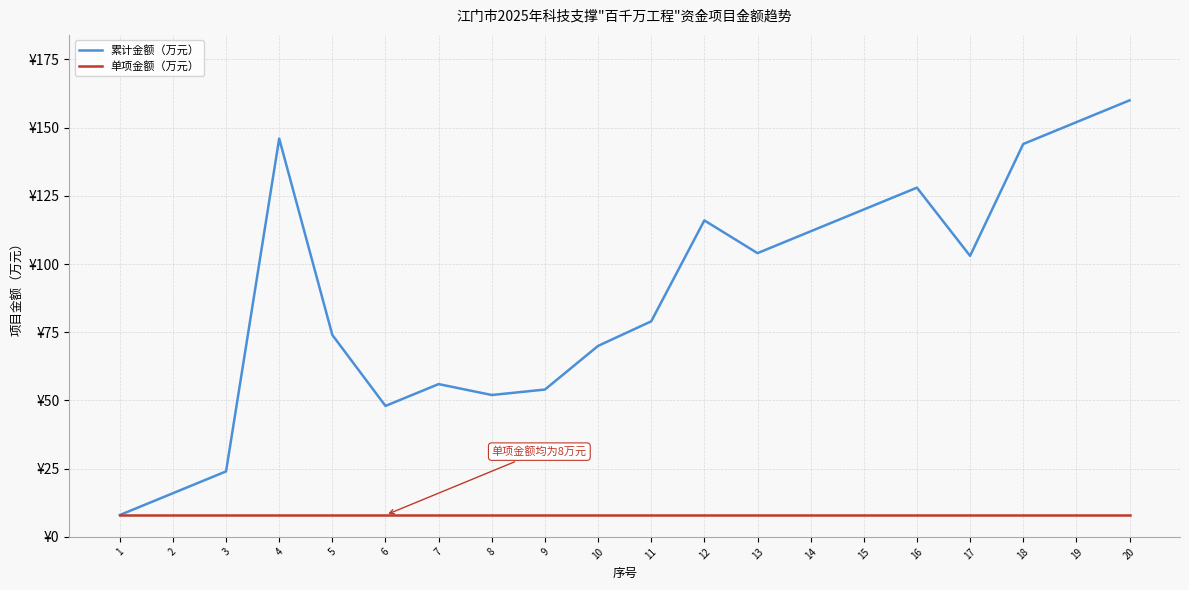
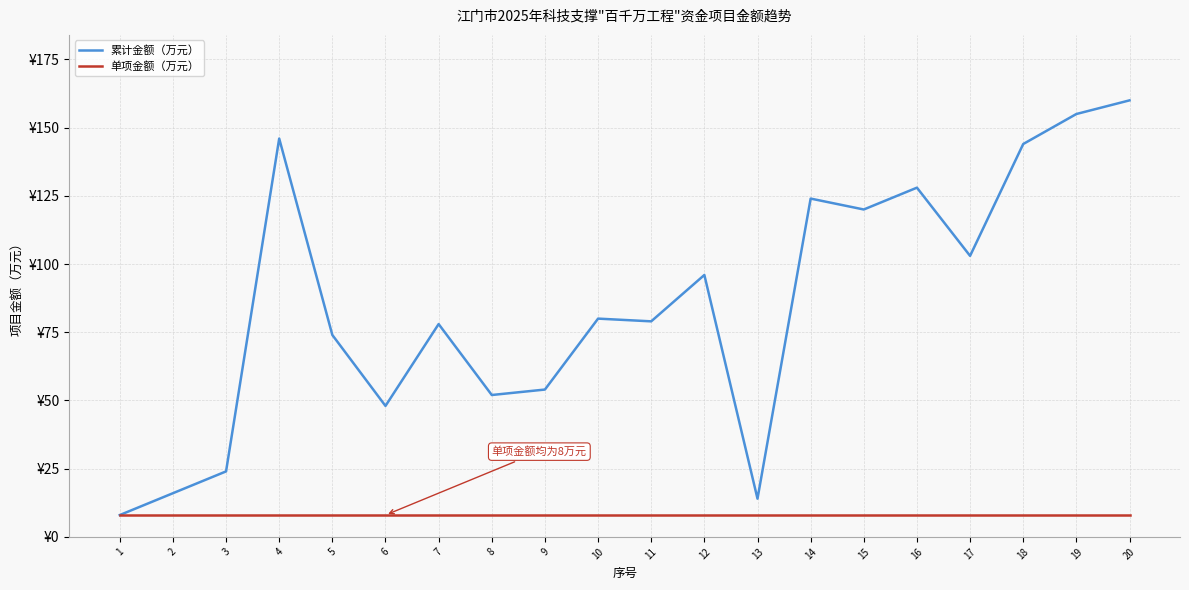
  {
    "累计金额（万元）": {
      "2": "¥16",
      "3": "¥24",
      "4": "¥146",
      "5": "¥74",
      "6": "¥48",
-     "7": "¥56",
+     "7": "¥78",
      "8": "¥52",
      "9": "¥54",
-     "10": "¥70",
+     "10": "¥80",
      "11": "¥79",
-     "12": "¥116",
-     "13": "¥104",
-     "14": "¥112",
+     "12": "¥96",
+     "13": "¥14",
+     "14": "¥124",
      "15": "¥120",
      "16": "¥128",
      "17": "¥103",
      "18": "¥144",
-     "19": "¥152",
+     "19": "¥155",
      "20": "¥160"
    },
    "单项金额（万元）": {
      "2": "¥8",
      "3": "¥8",
      "4": "¥8",
      "5": "¥8",
      "6": "¥8",
      "7": "¥8",
      "8": "¥8",
      "9": "¥8",
      "10": "¥8",
      "11": "¥8",
      "12": "¥8",
      "13": "¥8",
      "14": "¥8",
      "15": "¥8",
      "16": "¥8",
      "17": "¥8",
      "18": "¥8",
      "19": "¥8",
      "20": "¥8"
    }
  }
